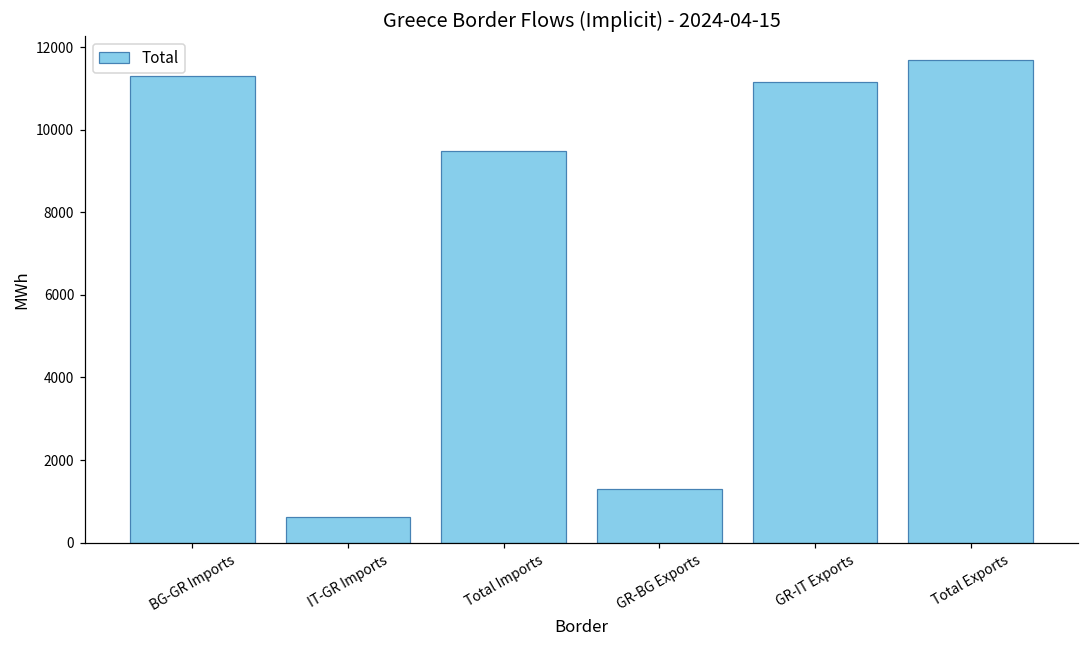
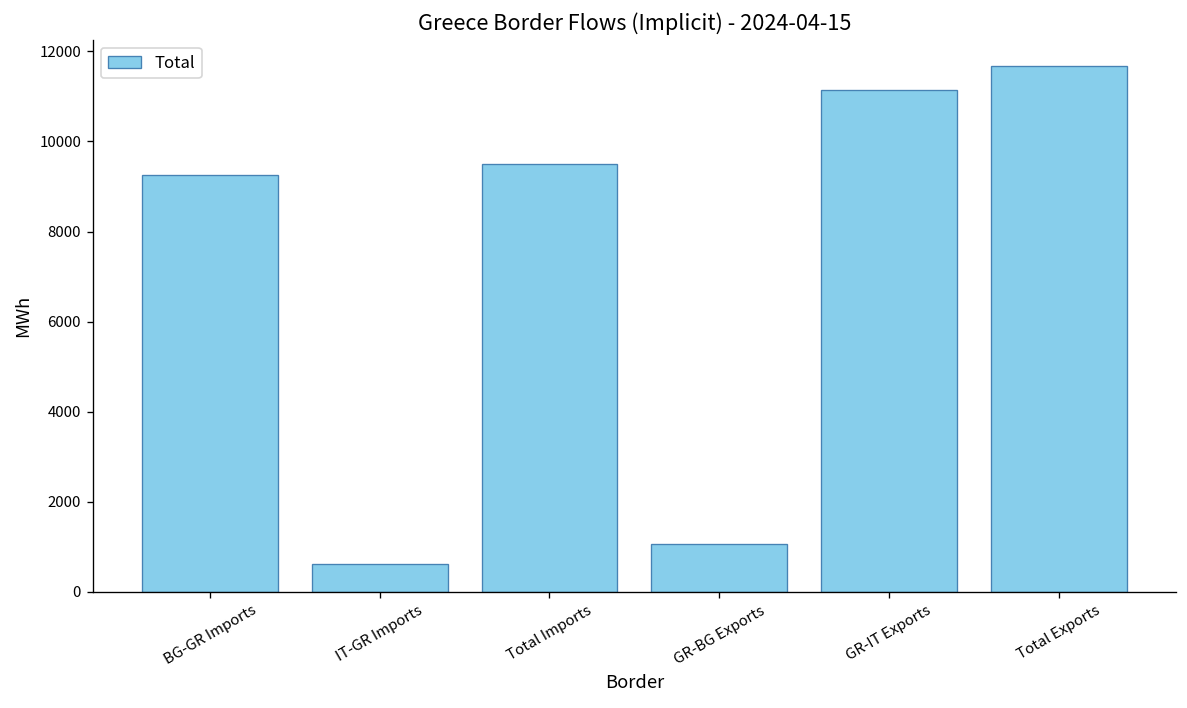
  {
-   "BG-GR Imports": 11300,
+   "BG-GR Imports": 9300,
    "IT-GR Imports": 600,
    "Total Imports": 9500,
-   "GR-BG Exports": 1300,
+   "GR-BG Exports": 1100,
    "GR-IT Exports": 11100,
    "Total Exports": 11700
  }
